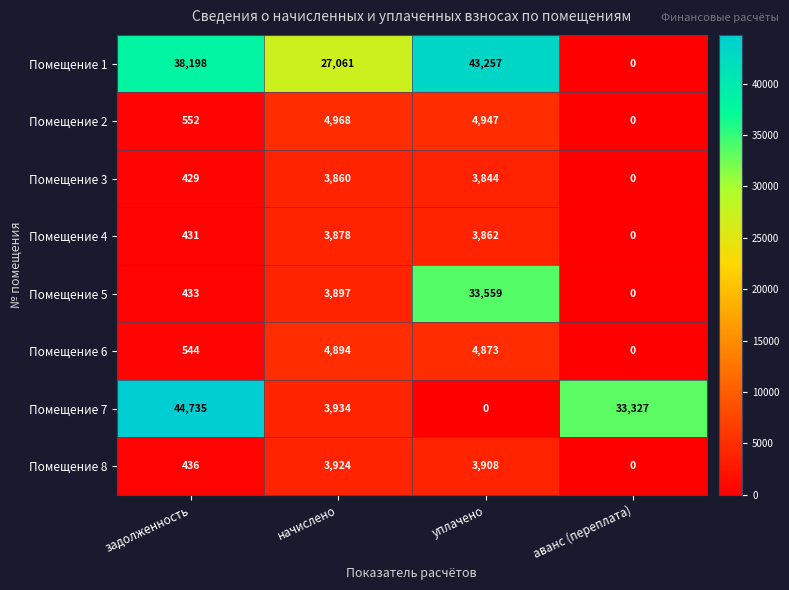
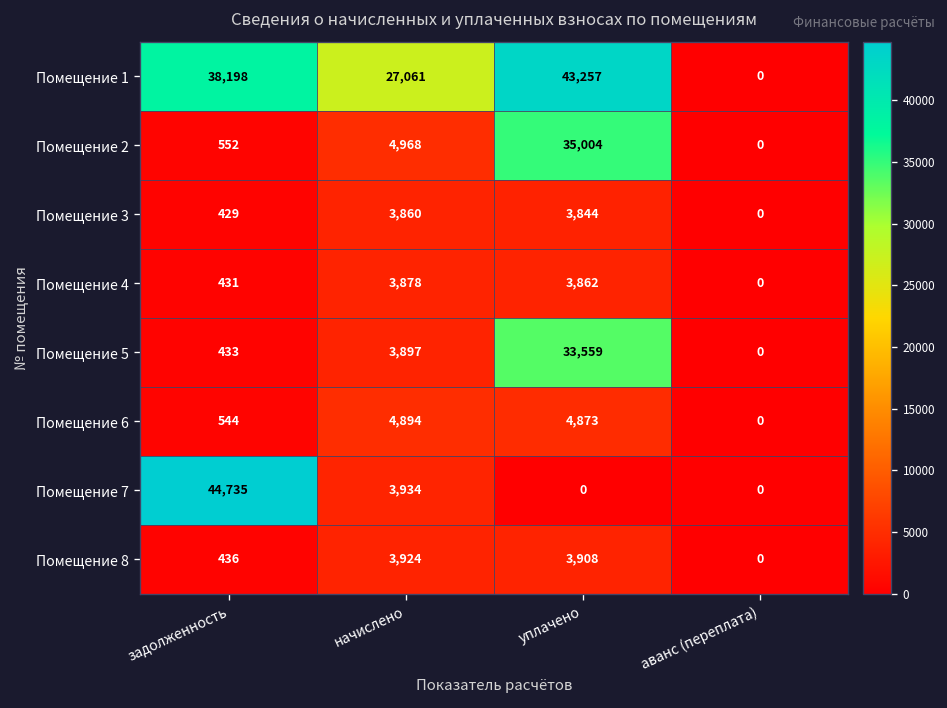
  {
    "Помещение 1": {
      "задолженность": "38,198",
      "начислено": "27,061",
      "уплачено": "43,257",
      "аванс (переплата)": "0"
    },
    "Помещение 2": {
      "задолженность": "552",
      "начислено": "4,968",
-     "уплачено": "4,947",
+     "уплачено": "35,004",
      "аванс (переплата)": "0"
    },
    "Помещение 3": {
      "задолженность": "429",
      "начислено": "3,860",
      "уплачено": "3,844",
      "аванс (переплата)": "0"
    },
    "Помещение 4": {
      "задолженность": "431",
      "начислено": "3,878",
      "уплачено": "3,862",
      "аванс (переплата)": "0"
    },
    "Помещение 5": {
      "задолженность": "433",
      "начислено": "3,897",
      "уплачено": "33,559",
      "аванс (переплата)": "0"
    },
    "Помещение 6": {
      "задолженность": "544",
      "начислено": "4,894",
      "уплачено": "4,873",
      "аванс (переплата)": "0"
    },
    "Помещение 7": {
      "задолженность": "44,735",
      "начислено": "3,934",
      "уплачено": "0",
-     "аванс (переплата)": "33,327"
+     "аванс (переплата)": "0"
    },
    "Помещение 8": {
      "задолженность": "436",
      "начислено": "3,924",
      "уплачено": "3,908",
      "аванс (переплата)": "0"
    }
  }
